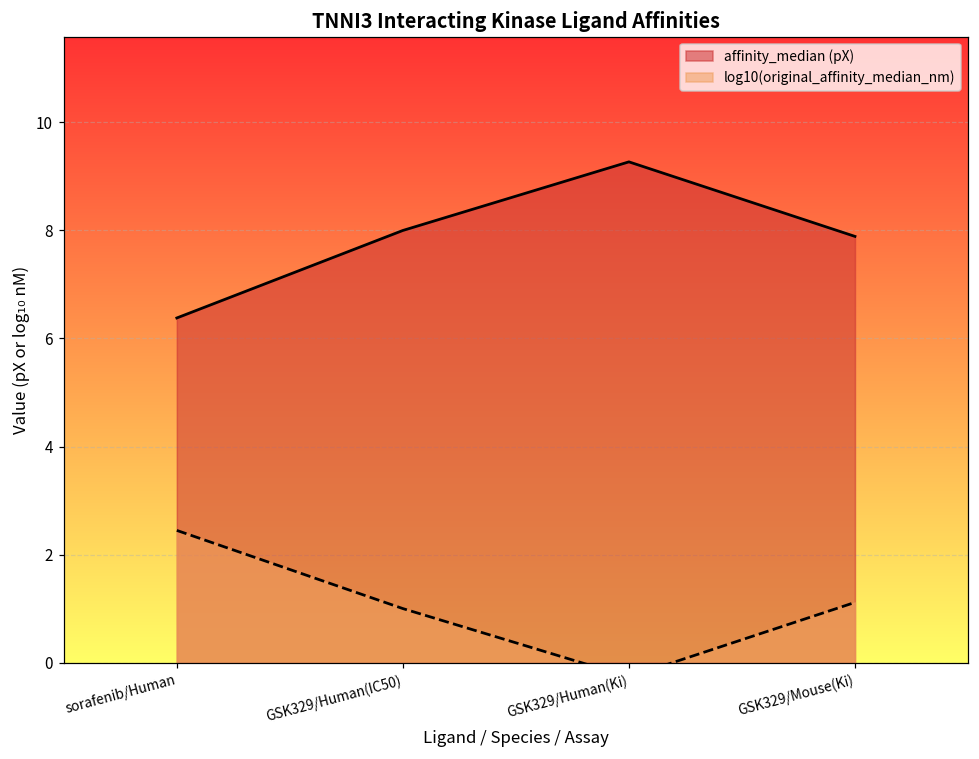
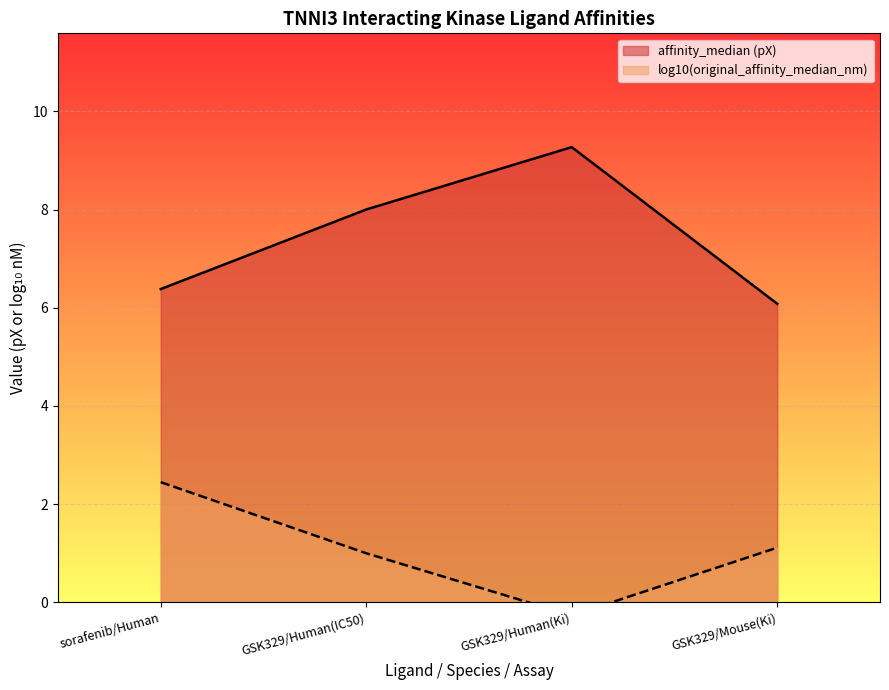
  {
    "affinity_median (pX)": {
      "sorafenib/Human": 6.4,
      "GSK329/Human(IC50)": 8.0,
      "GSK329/Human(Ki)": 9.3,
-     "GSK329/Mouse(Ki)": 7.9
+     "GSK329/Mouse(Ki)": 6.1
    }
  }
